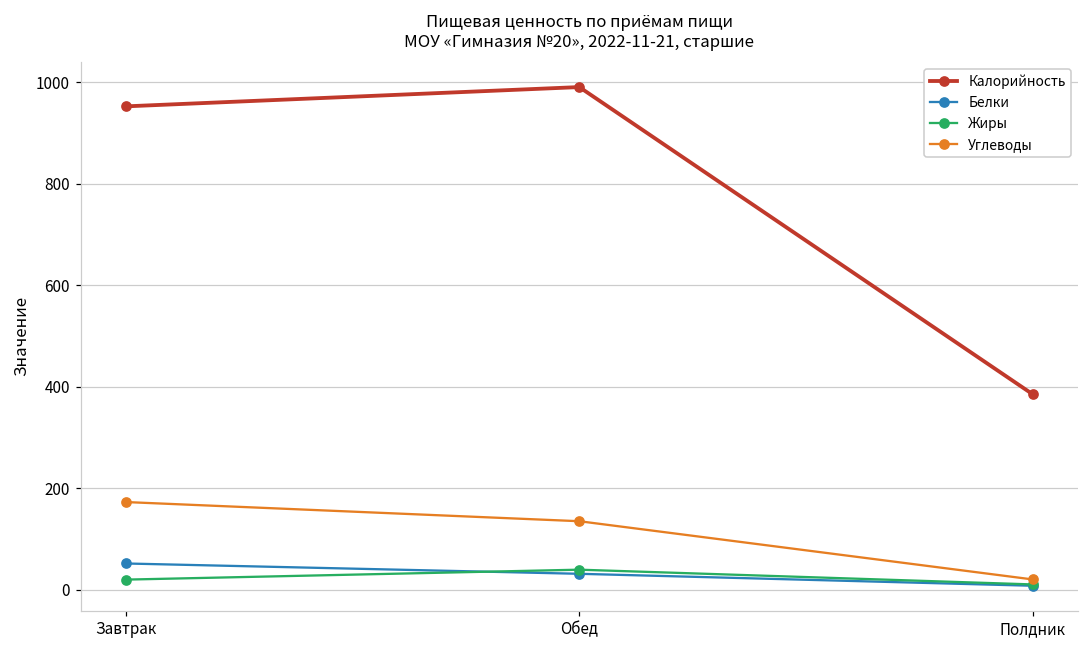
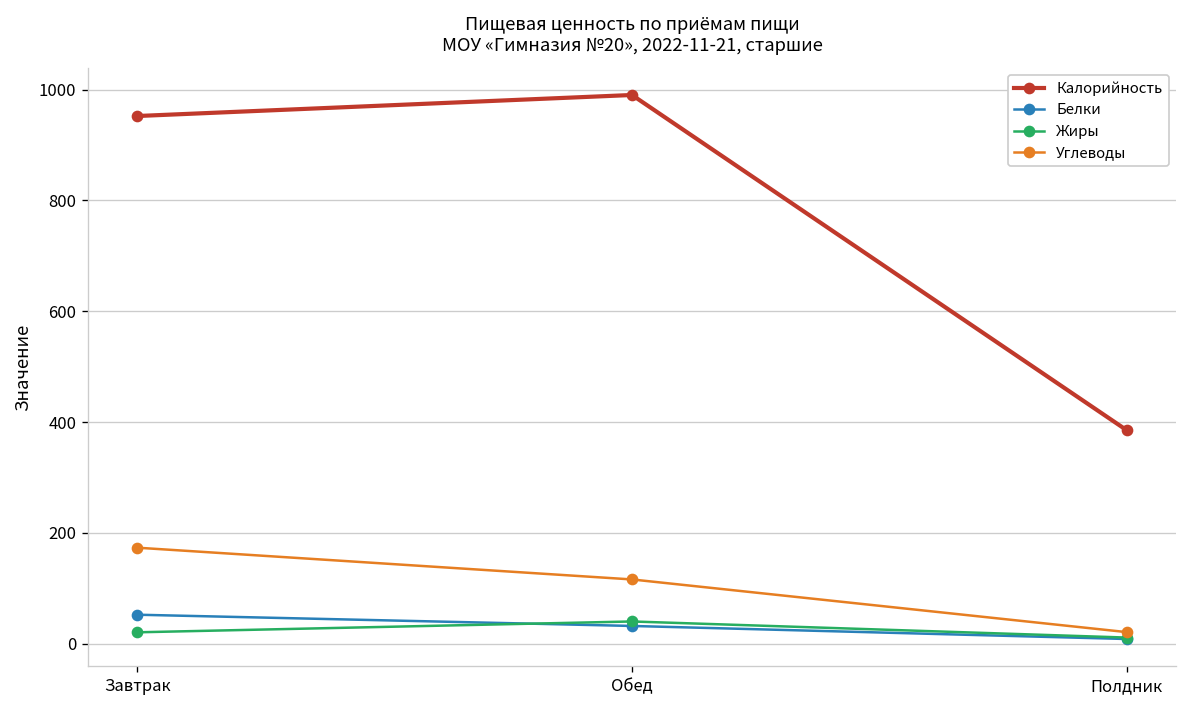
  {
    "Калорийность": {
      "Завтрак": 950,
      "Обед": 990,
      "Полдник": 390
    },
    "Белки": {
      "Завтрак": 50,
      "Обед": 30
    },
    "Жиры": {
      "Завтрак": 20,
      "Обед": 40
    },
    "Углеводы": {
      "Завтрак": 170,
-     "Обед": 140,
+     "Обед": 120,
      "Полдник": 20
    }
  }
